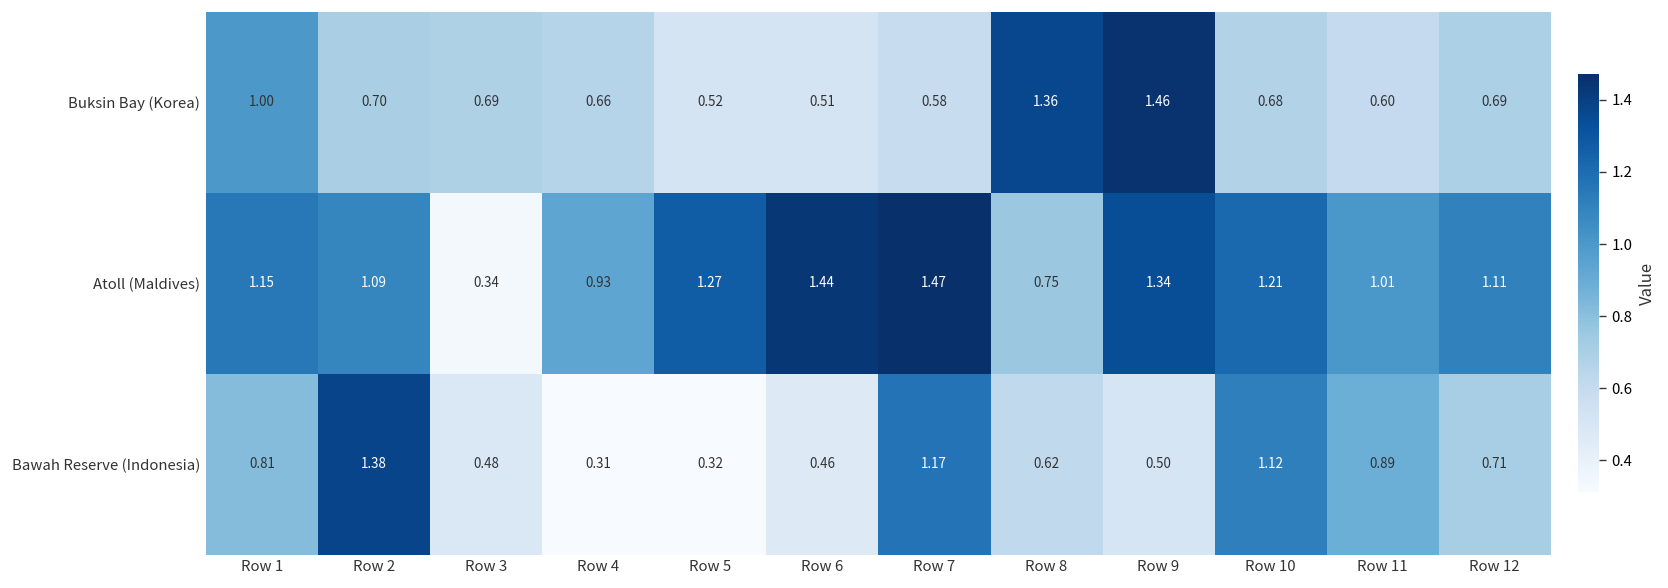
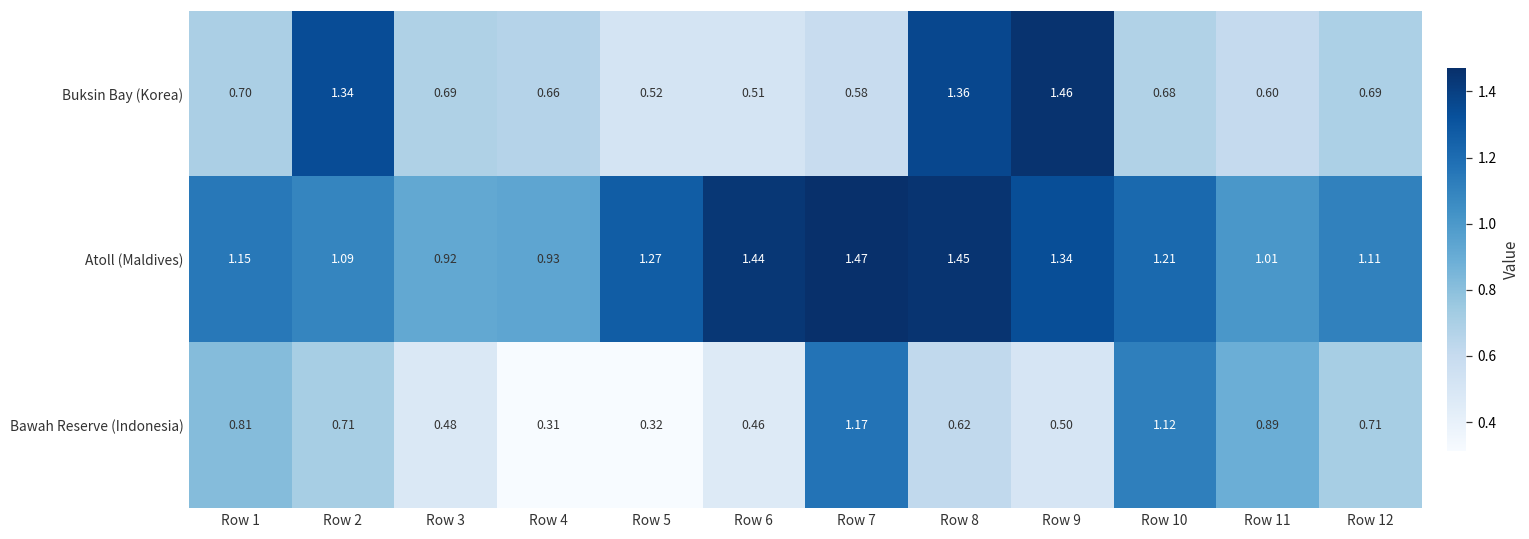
  {
    "Buksin Bay (Korea)": {
-     "Row 1": 1.00,
-     "Row 2": 0.70,
+     "Row 1": 0.70,
+     "Row 2": 1.34,
      "Row 3": 0.69,
      "Row 4": 0.66,
      "Row 5": 0.52,
      "Row 6": 0.51,
      "Row 7": 0.58,
      "Row 8": 1.36,
      "Row 9": 1.46,
      "Row 10": 0.68,
      "Row 11": 0.60,
      "Row 12": 0.69
    },
    "Atoll (Maldives)": {
      "Row 1": 1.15,
      "Row 2": 1.09,
-     "Row 3": 0.34,
+     "Row 3": 0.92,
      "Row 4": 0.93,
      "Row 5": 1.27,
      "Row 6": 1.44,
      "Row 7": 1.47,
-     "Row 8": 0.75,
+     "Row 8": 1.45,
      "Row 9": 1.34,
      "Row 10": 1.21,
      "Row 11": 1.01,
      "Row 12": 1.11
    },
    "Bawah Reserve (Indonesia)": {
      "Row 1": 0.81,
-     "Row 2": 1.38,
+     "Row 2": 0.71,
      "Row 3": 0.48,
      "Row 4": 0.31,
      "Row 5": 0.32,
      "Row 6": 0.46,
      "Row 7": 1.17,
      "Row 8": 0.62,
      "Row 9": 0.50,
      "Row 10": 1.12,
      "Row 11": 0.89,
      "Row 12": 0.71
    }
  }
